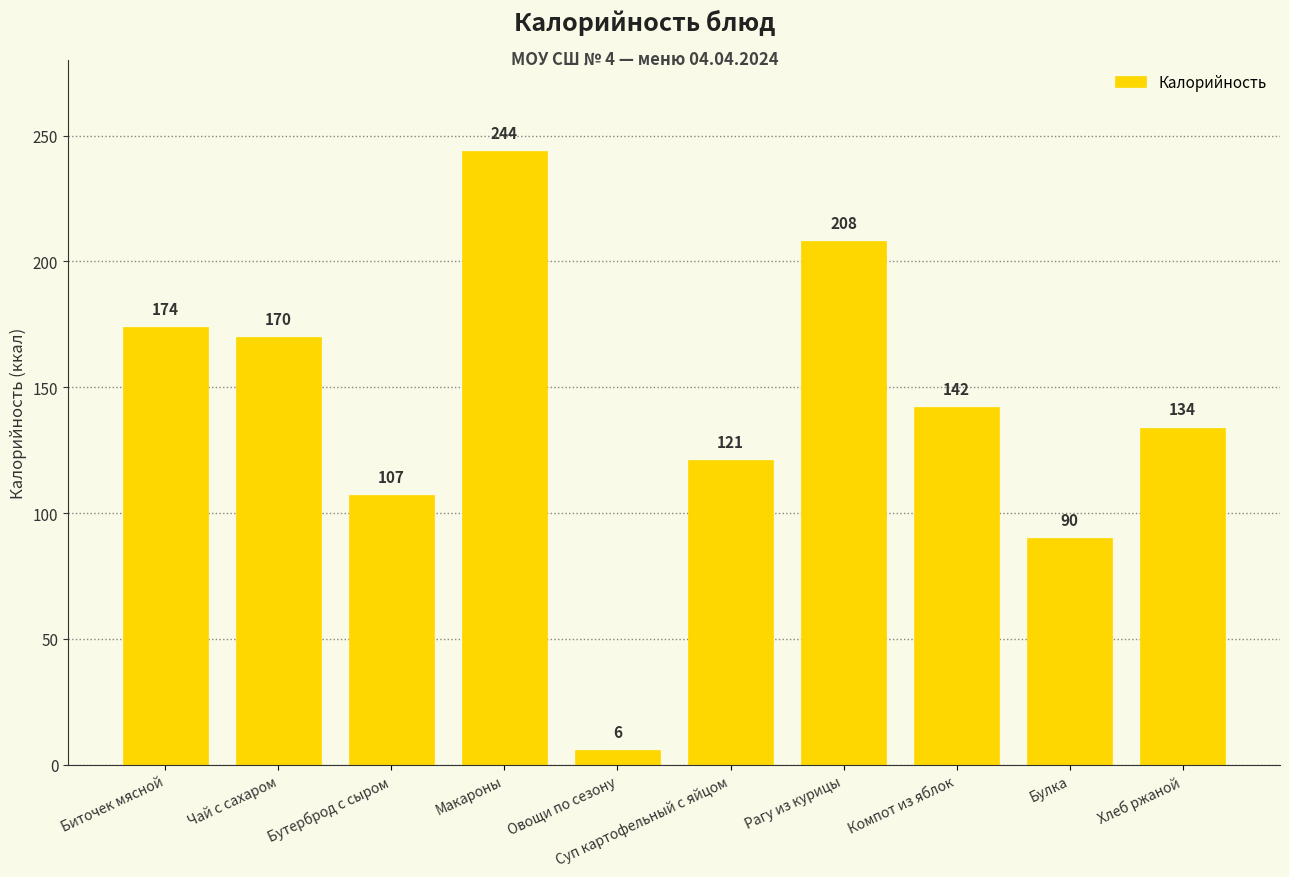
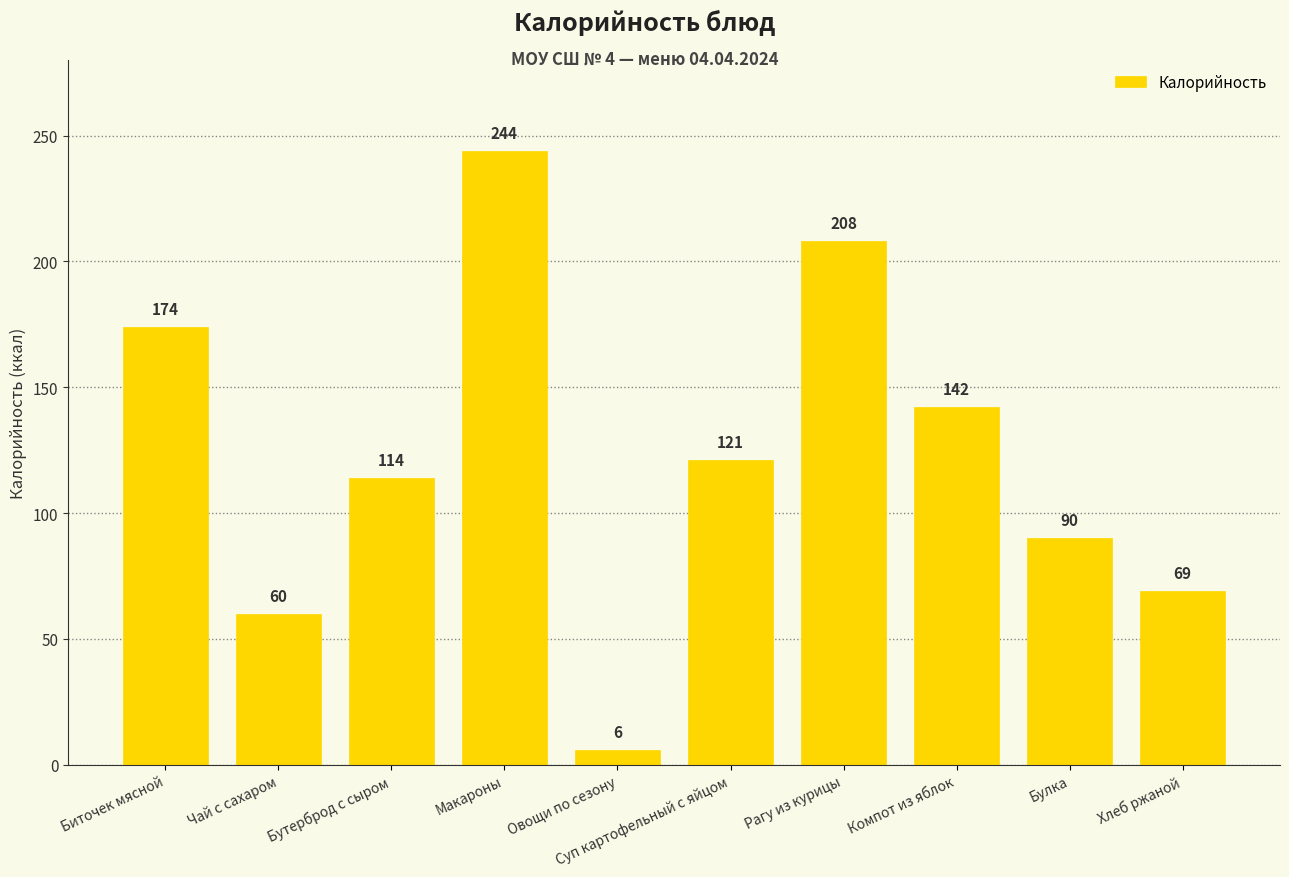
  {
    "Биточек мясной": 174,
-   "Чай с сахаром": 170,
-   "Бутерброд с сыром": 107,
+   "Чай с сахаром": 60,
+   "Бутерброд с сыром": 114,
    "Макароны": 244,
    "Овощи по сезону": 6,
    "Суп картофельный с яйцом": 121,
    "Рагу из курицы": 208,
    "Компот из яблок": 142,
    "Булка": 90,
-   "Хлеб ржаной": 134
+   "Хлеб ржаной": 69
  }
